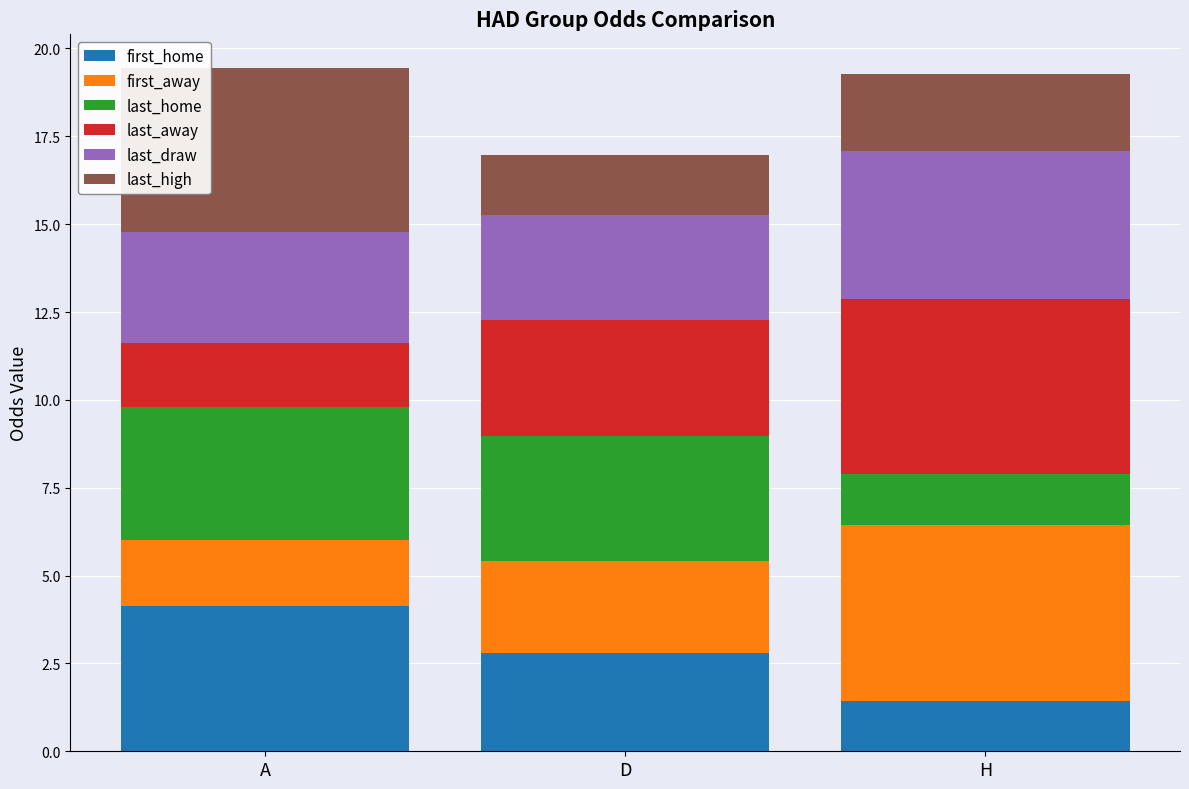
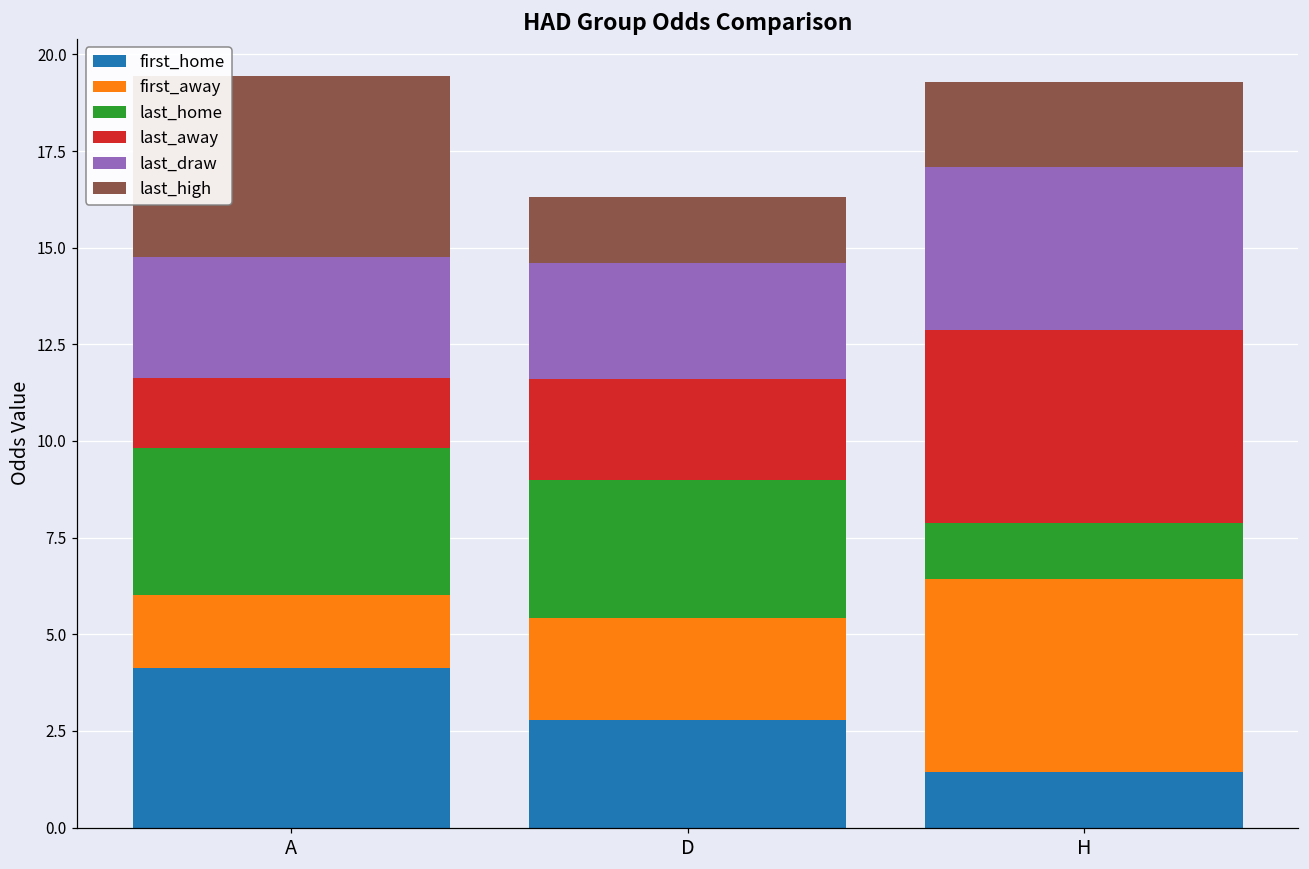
  {
    "first_home": {
      "A": 4.1,
      "D": 2.8,
      "H": 1.4
    },
    "first_away": {
      "A": 1.9,
      "D": 2.6,
      "H": 5.0
    },
    "last_home": {
      "A": 3.8,
      "D": 3.6,
      "H": 1.4
    },
    "last_away": {
      "A": 1.8,
-     "D": 3.3,
+     "D": 2.6,
      "H": 5.0
    },
    "last_draw": {
      "A": 3.2,
      "D": 3.0,
      "H": 4.2
    },
    "last_high": {
      "A": 4.7,
      "D": 1.7,
      "H": 2.2
    }
  }
